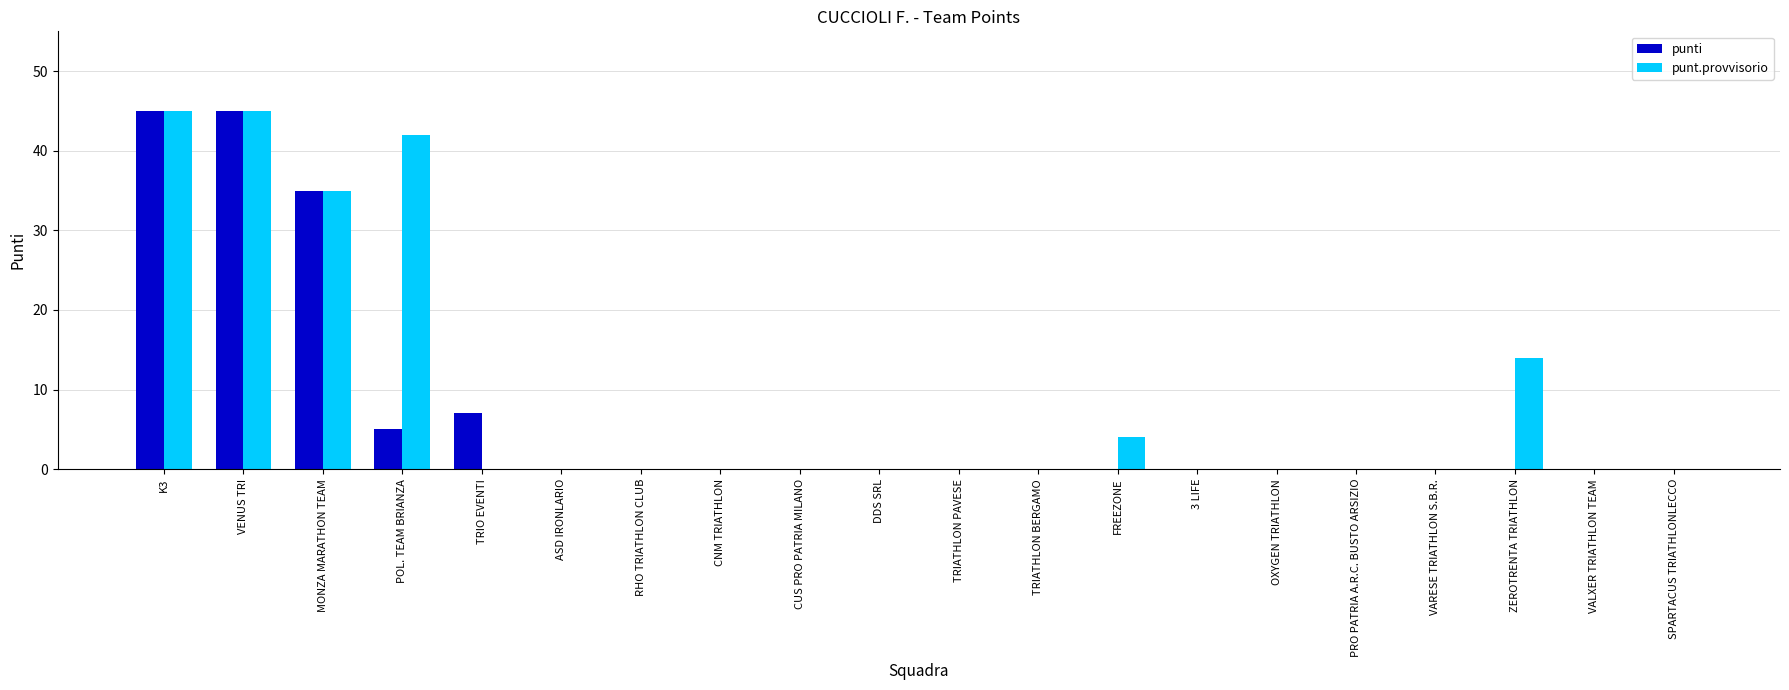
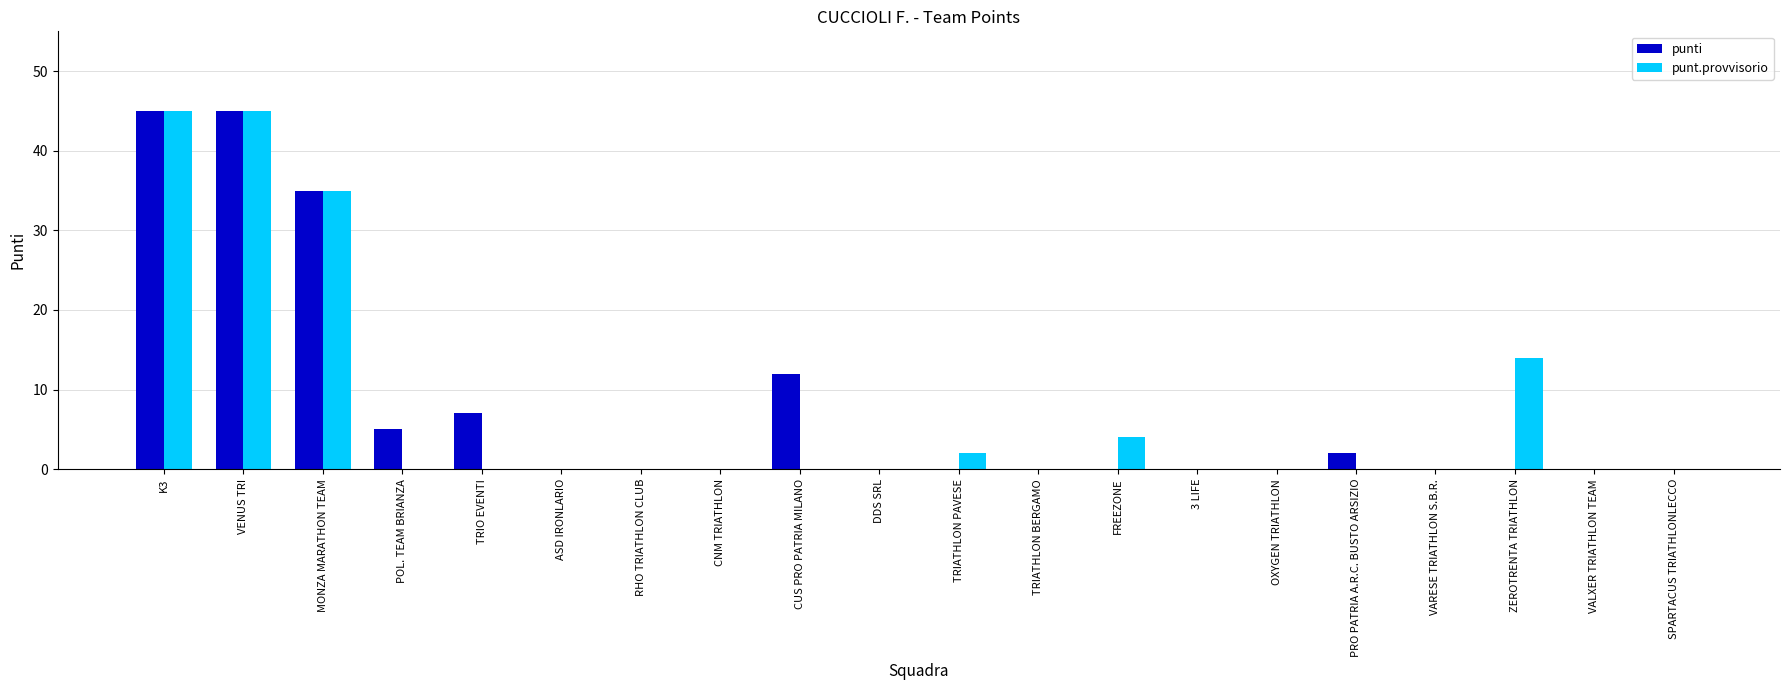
  {
    "punti": {
      "K3": 45,
      "VENUS TRI": 45,
      "MONZA MARATHON TEAM": 35,
      "POL. TEAM BRIANZA": 5,
      "TRIO EVENTI": 7,
      "ASD IRONLARIO": 0,
      "RHO TRIATHLON CLUB": 0,
      "CNM TRIATHLON": 0,
-     "CUS PRO PATRIA MILANO": 0,
+     "CUS PRO PATRIA MILANO": 12,
      "DDS SRL": 0,
      "TRIATHLON PAVESE": 0,
      "TRIATHLON BERGAMO": 0,
      "FREEZONE": 0,
      "3 LIFE": 0,
      "OXYGEN TRIATHLON": 0,
-     "PRO PATRIA A.R.C. BUSTO ARSIZIO": 0,
+     "PRO PATRIA A.R.C. BUSTO ARSIZIO": 2,
      "VARESE TRIATHLON S.B.R.": 0,
      "ZEROTRENTA TRIATHLON": 0,
      "VALXER TRIATHLON TEAM": 0,
      "SPARTACUS TRIATHLONLECCO": 0
    },
    "punt.provvisorio": {
      "K3": 45,
      "VENUS TRI": 45,
      "MONZA MARATHON TEAM": 35,
-     "POL. TEAM BRIANZA": 42,
+     "POL. TEAM BRIANZA": 0,
      "TRIO EVENTI": 0,
      "ASD IRONLARIO": 0,
      "RHO TRIATHLON CLUB": 0,
      "CNM TRIATHLON": 0,
      "CUS PRO PATRIA MILANO": 0,
      "DDS SRL": 0,
-     "TRIATHLON PAVESE": 0,
+     "TRIATHLON PAVESE": 2,
      "TRIATHLON BERGAMO": 0,
      "FREEZONE": 4,
      "3 LIFE": 0,
      "OXYGEN TRIATHLON": 0,
      "PRO PATRIA A.R.C. BUSTO ARSIZIO": 0,
      "VARESE TRIATHLON S.B.R.": 0,
      "ZEROTRENTA TRIATHLON": 14,
      "VALXER TRIATHLON TEAM": 0,
      "SPARTACUS TRIATHLONLECCO": 0
    }
  }
